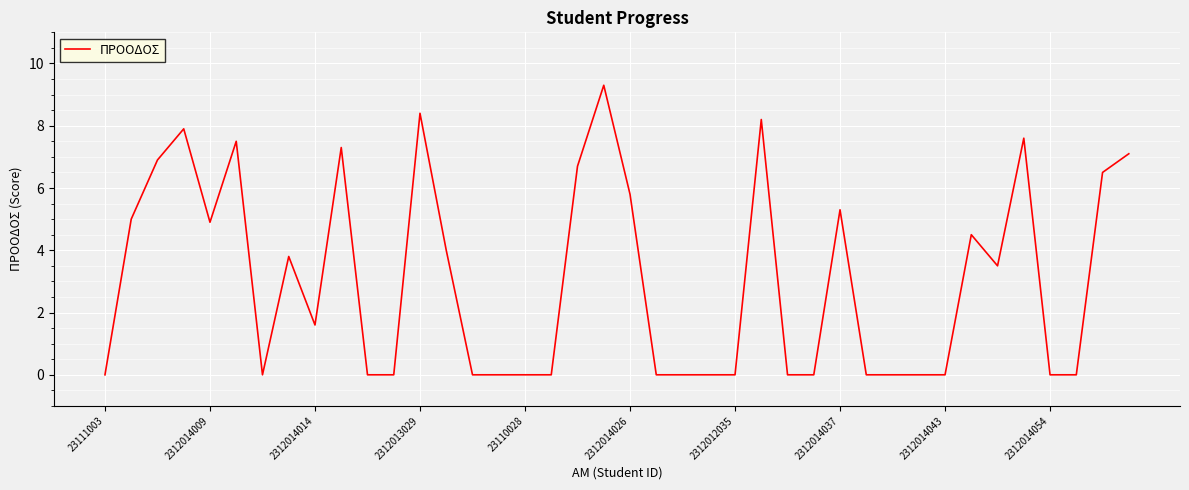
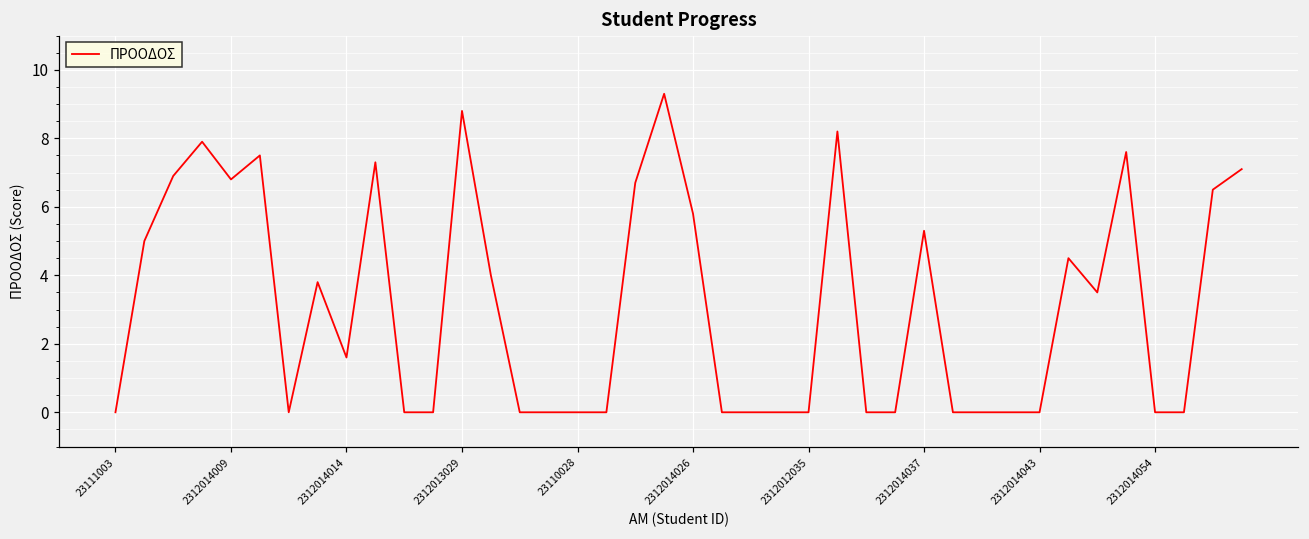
  {
    "23111003": 0.0,
-   "2312014009": 4.9,
+   "2312014009": 6.8,
    "2312014014": 1.6,
-   "2312013029": 8.4,
+   "2312013029": 8.8,
    "23110028": 0.0,
    "2312014026": 5.8,
    "2312012035": 0.0,
    "2312014037": 5.3,
    "2312014043": 0.0,
    "2312014054": 0.0
  }
